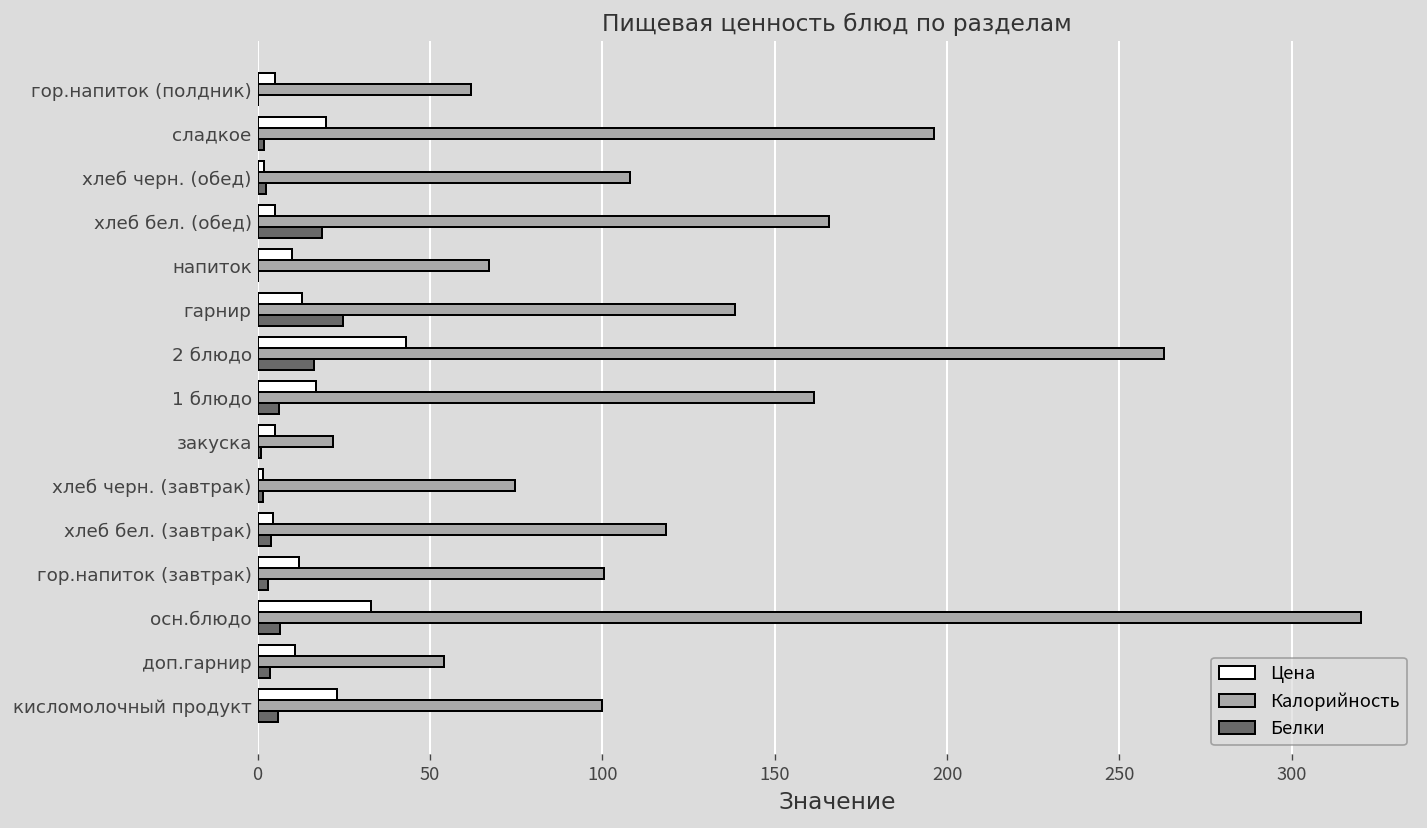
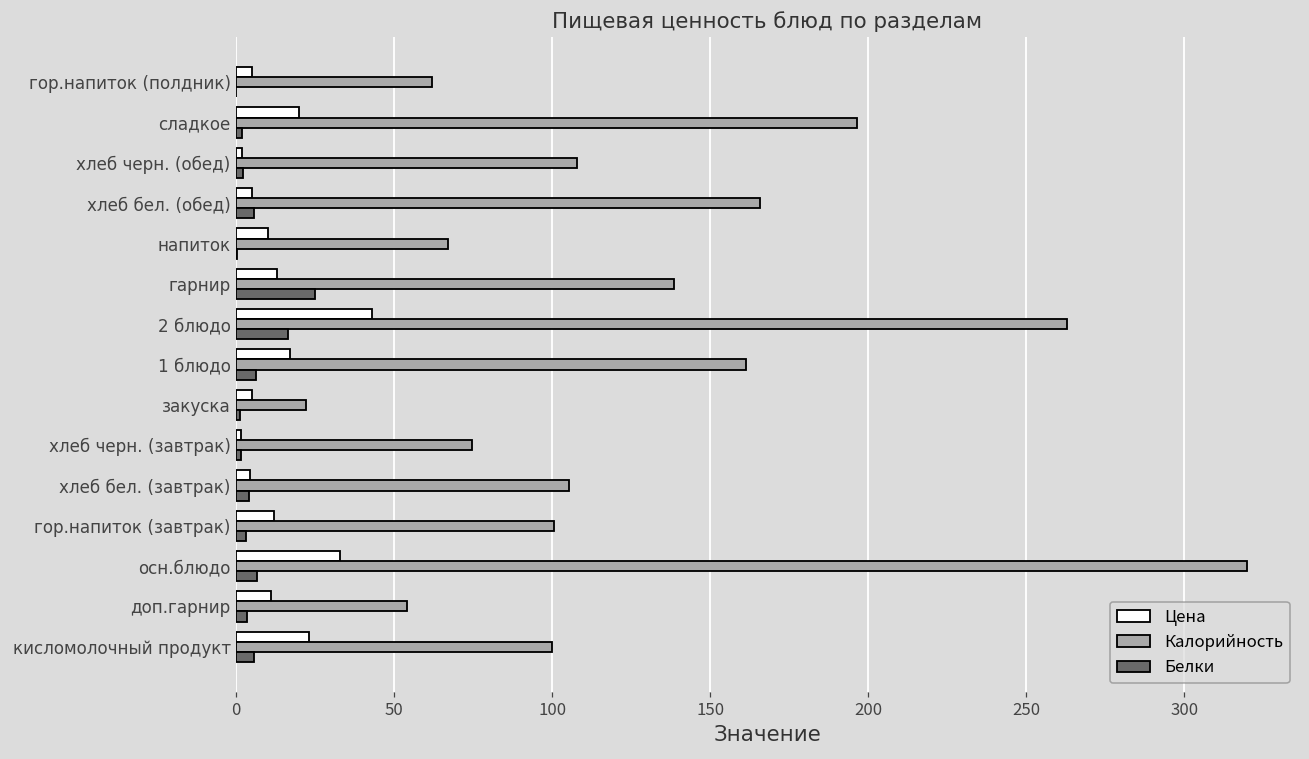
  {
    "Цена": {
      "гор.напиток (полдник)": 5,
      "сладкое": 20,
      "хлеб черн. (обед)": 2,
      "хлеб бел. (обед)": 5,
      "напиток": 10,
      "гарнир": 13,
      "2 блюдо": 43,
      "1 блюдо": 17,
      "закуска": 5,
      "хлеб черн. (завтрак)": 2,
      "хлеб бел. (завтрак)": 5,
      "гор.напиток (завтрак)": 12,
      "осн.блюдо": 33,
      "доп.гарнир": 11,
      "кисломолочный продукт": 23
    },
    "Калорийность": {
      "гор.напиток (полдник)": 62,
      "сладкое": 196,
      "хлеб черн. (обед)": 108,
      "хлеб бел. (обед)": 166,
      "напиток": 67,
      "гарнир": 139,
      "2 блюдо": 263,
      "1 блюдо": 161,
      "закуска": 22,
      "хлеб черн. (завтрак)": 75,
-     "хлеб бел. (завтрак)": 118,
+     "хлеб бел. (завтрак)": 105,
      "гор.напиток (завтрак)": 101,
      "осн.блюдо": 320,
      "доп.гарнир": 54,
      "кисломолочный продукт": 100
    },
    "Белки": {
      "сладкое": 2,
      "хлеб черн. (обед)": 2,
-     "хлеб бел. (обед)": 19,
+     "хлеб бел. (обед)": 6,
      "гарнир": 25,
      "2 блюдо": 16,
      "1 блюдо": 6,
      "закуска": 1,
      "хлеб черн. (завтрак)": 2,
      "хлеб бел. (завтрак)": 4,
      "гор.напиток (завтрак)": 3,
      "осн.блюдо": 7,
      "доп.гарнир": 3,
      "кисломолочный продукт": 6
    }
  }
